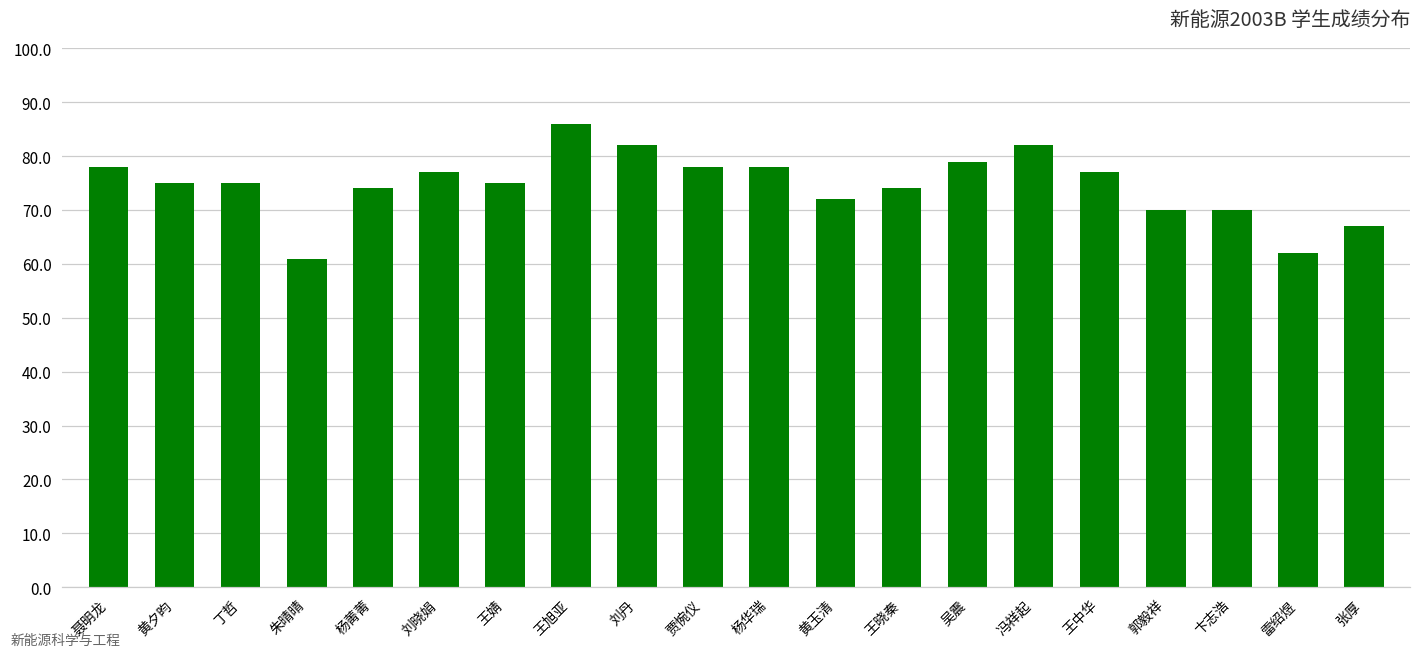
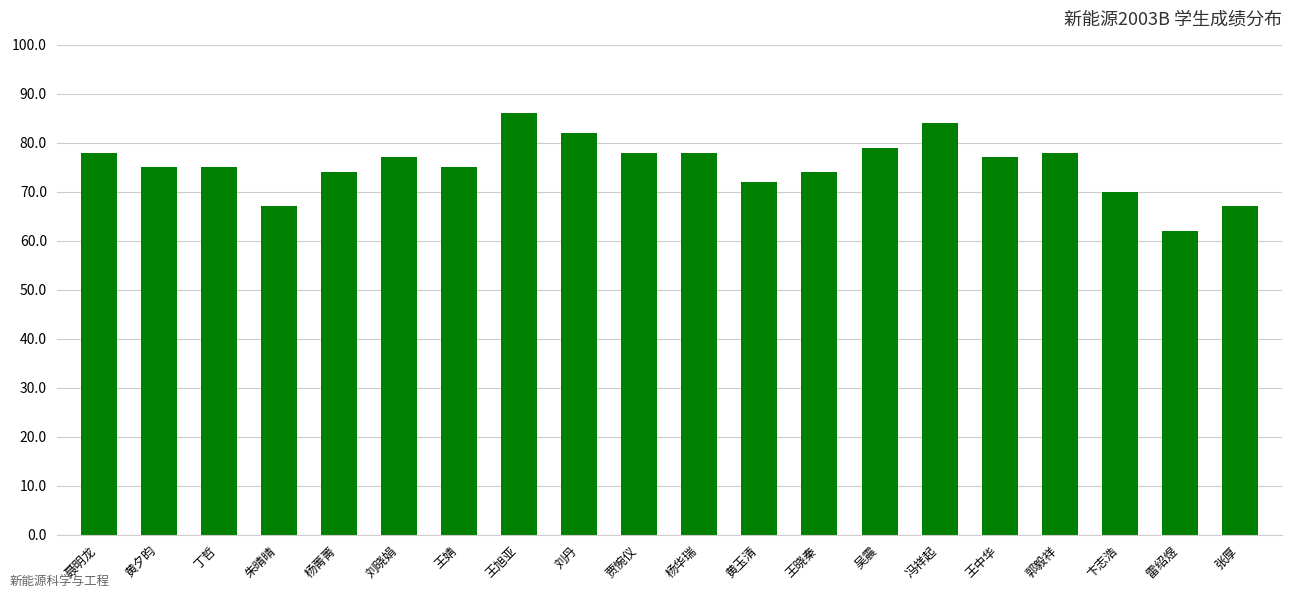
  {
    "聂明龙": 78,
    "黄夕昀": 75,
    "丁哲": 75,
-   "朱晴晴": 61,
+   "朱晴晴": 67,
    "杨菁菁": 74,
    "刘晓娟": 77,
    "王婧": 75,
    "王旭亚": 86,
    "刘丹": 82,
    "贾惋仪": 78,
    "杨华瑞": 78,
    "黄玉清": 72,
    "王晓秦": 74,
    "吴震": 79,
-   "冯祥起": 82,
+   "冯祥起": 84,
    "王中华": 77,
-   "郭毅祥": 70,
+   "郭毅祥": 78,
    "卞志浩": 70,
    "雷绍煜": 62,
    "张厚": 67
  }
